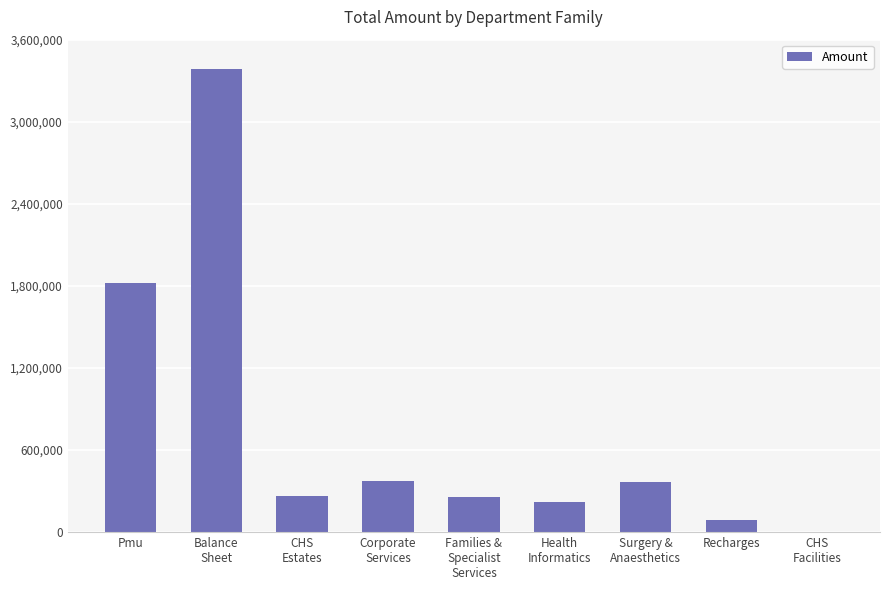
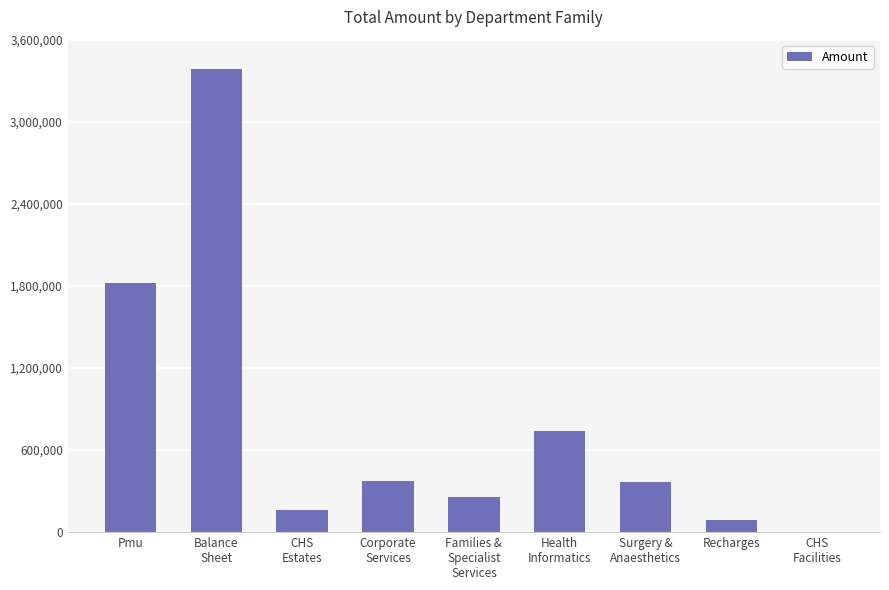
  {
    "Pmu": "1,820,000",
    "Balance Sheet": "3,380,000",
-   "CHS Estates": "270,000",
+   "CHS Estates": "160,000",
    "Corporate Services": "370,000",
    "Families & Specialist Services": "260,000",
-   "Health Informatics": "220,000",
+   "Health Informatics": "740,000",
    "Surgery & Anaesthetics": "370,000",
    "Recharges": "90,000"
  }
